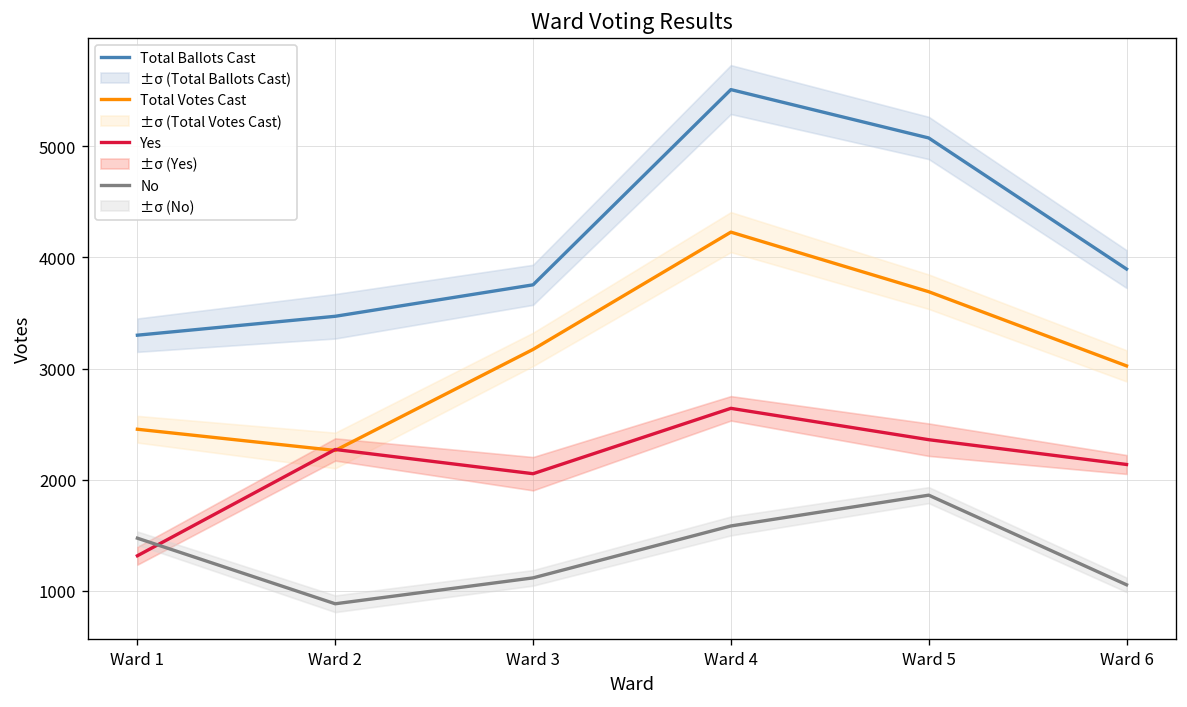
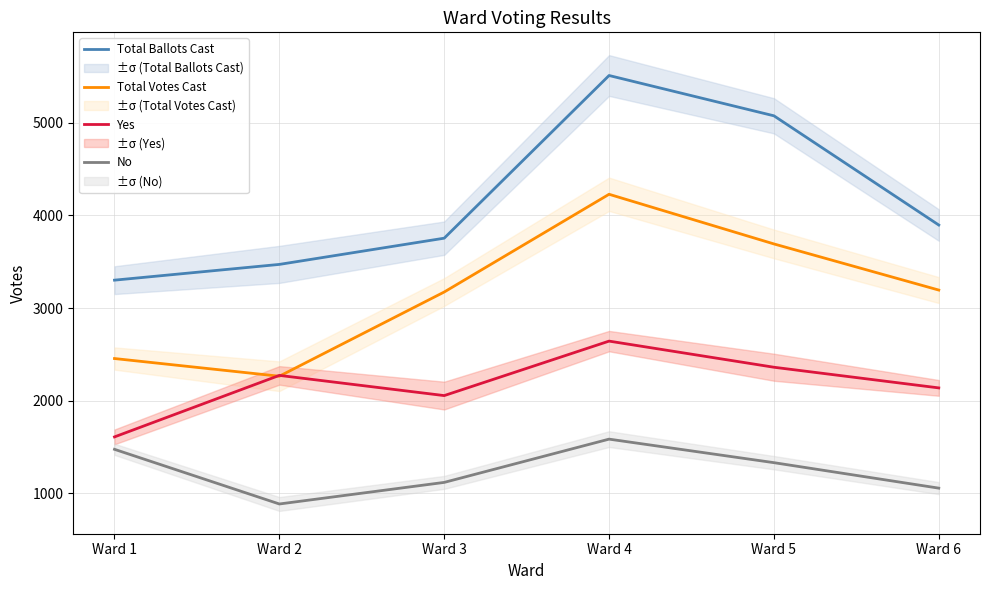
  {
    "Total Ballots Cast": {
      "Ward 1": 3300,
      "Ward 2": 3500,
      "Ward 3": 3800,
      "Ward 4": 5500,
      "Ward 5": 5100,
      "Ward 6": 3900
    },
    "Total Votes Cast": {
      "Ward 1": 2500,
      "Ward 3": 3200,
      "Ward 4": 4200,
      "Ward 5": 3700,
-     "Ward 6": 3000
+     "Ward 6": 3200
    },
    "Yes": {
-     "Ward 1": 1300,
+     "Ward 1": 1600,
      "Ward 3": 2100,
      "Ward 4": 2600,
      "Ward 5": 2400,
      "Ward 6": 2100
    },
    "No": {
      "Ward 1": 1500,
      "Ward 2": 900,
      "Ward 3": 1100,
      "Ward 4": 1600,
-     "Ward 5": 1900,
+     "Ward 5": 1300,
      "Ward 6": 1100
    }
  }
